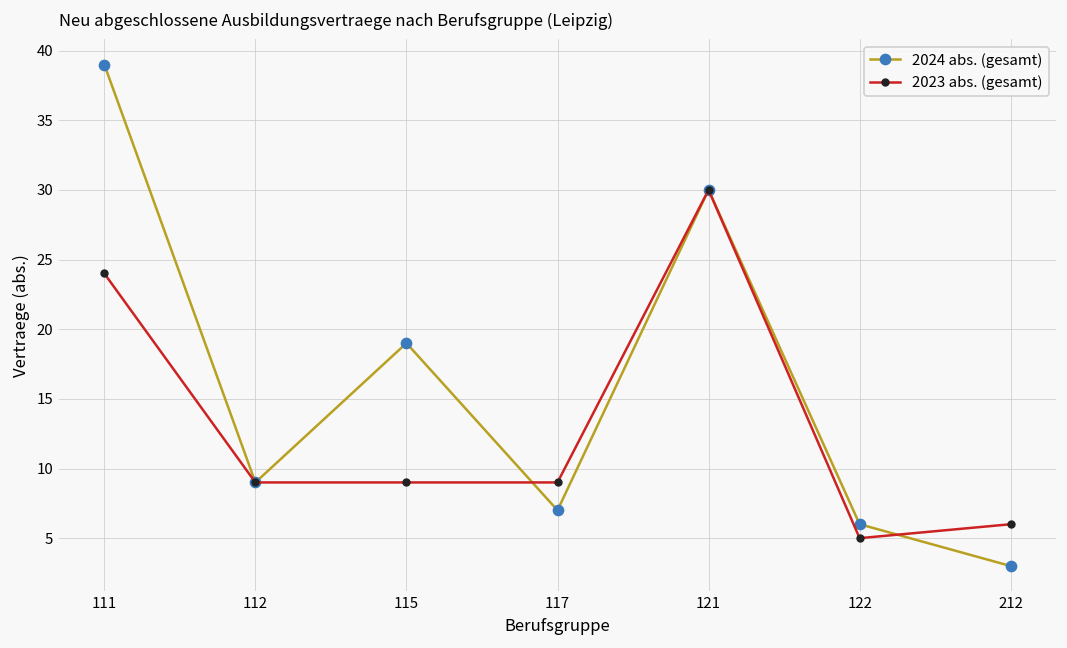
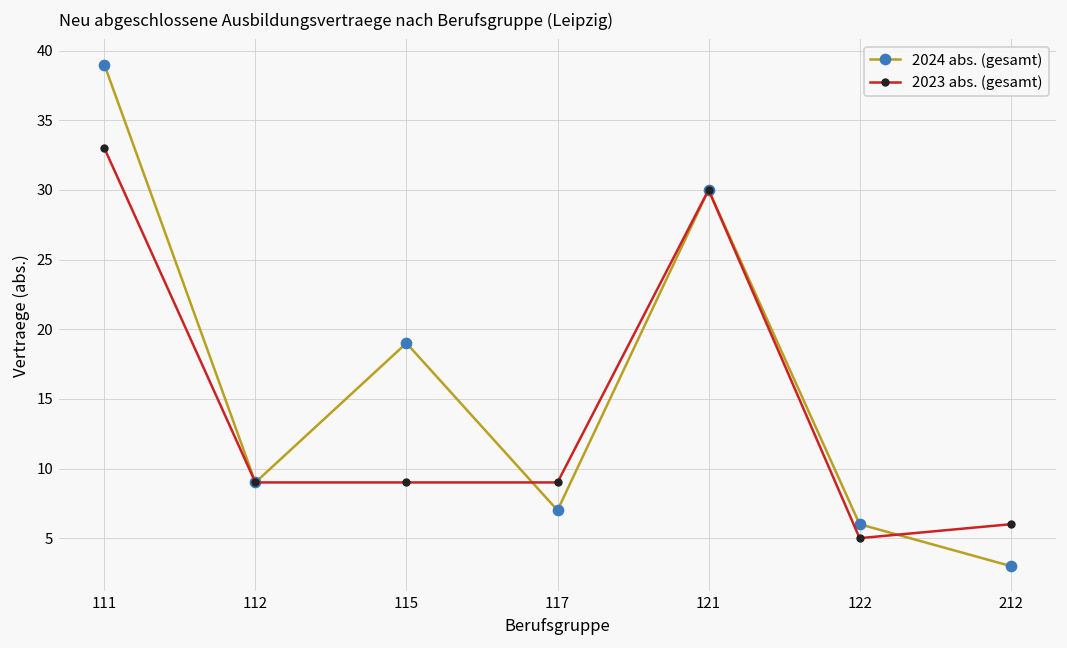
  {
    "2024 abs. (gesamt)": {
      "111": 39,
      "115": 19,
      "117": 7,
      "122": 6,
      "212": 3
    },
    "2023 abs. (gesamt)": {
-     "111": 24,
+     "111": 33,
      "115": 9,
      "117": 9,
      "122": 5,
      "212": 6
    }
  }
